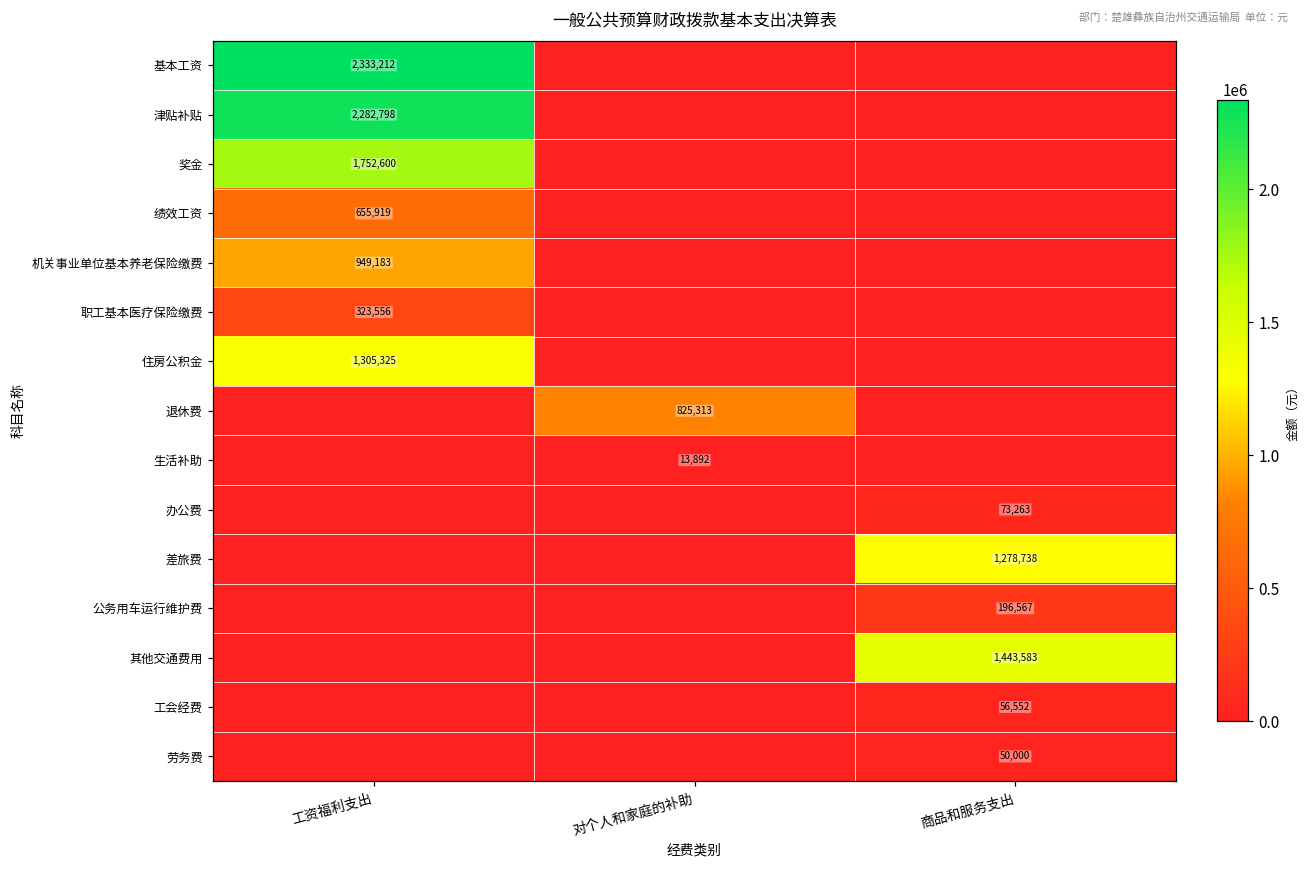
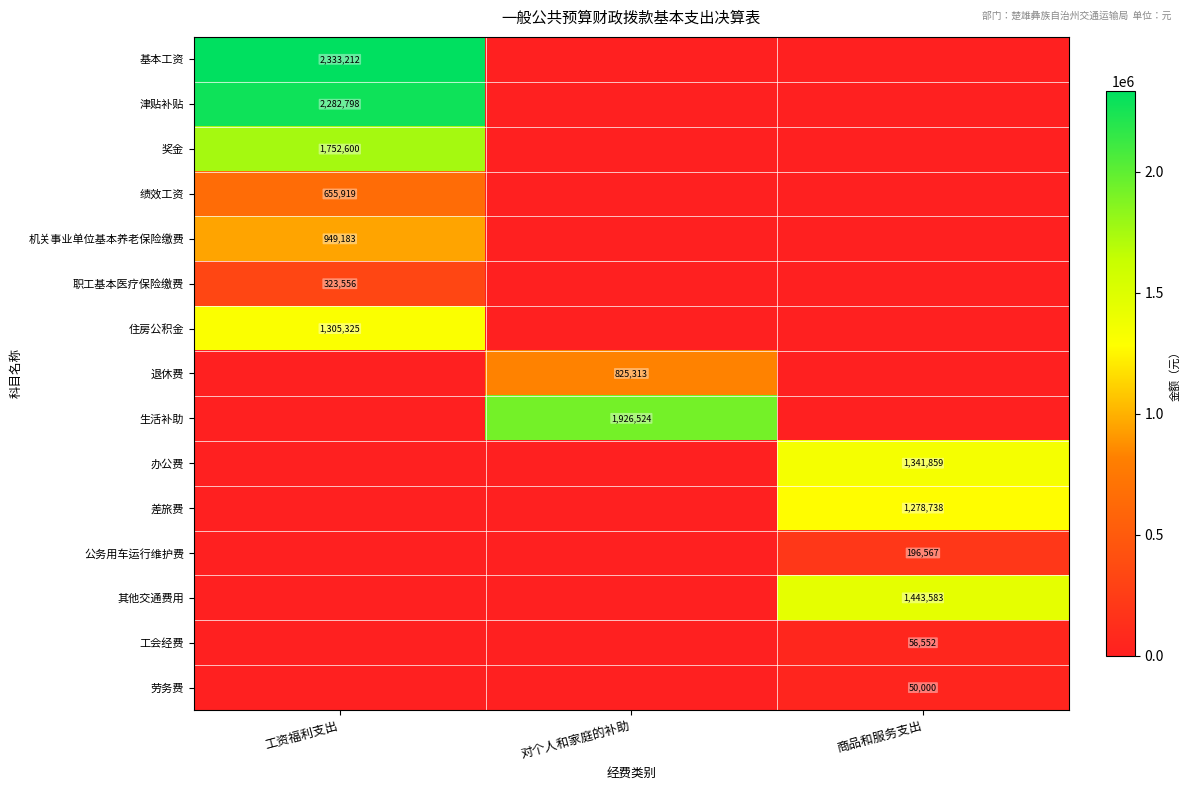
  {
    "生活补助": {
-     "对个人和家庭的补助": "13,892"
+     "对个人和家庭的补助": "1,926,524"
    },
    "办公费": {
-     "商品和服务支出": "73,263"
+     "商品和服务支出": "1,341,859"
    }
  }
